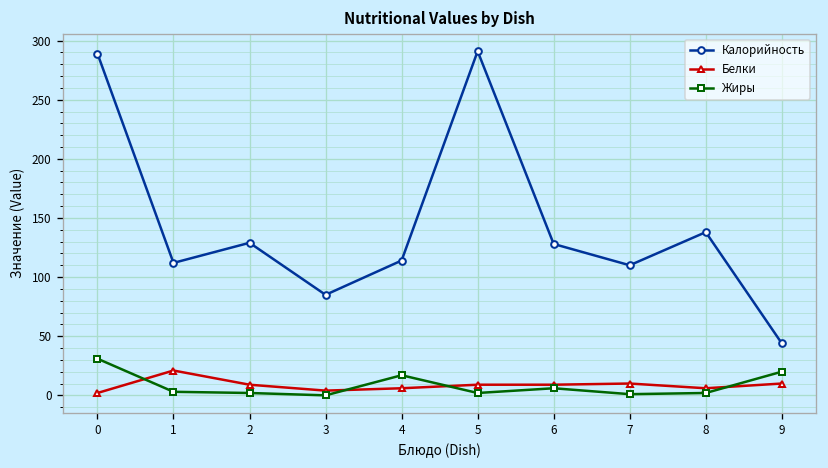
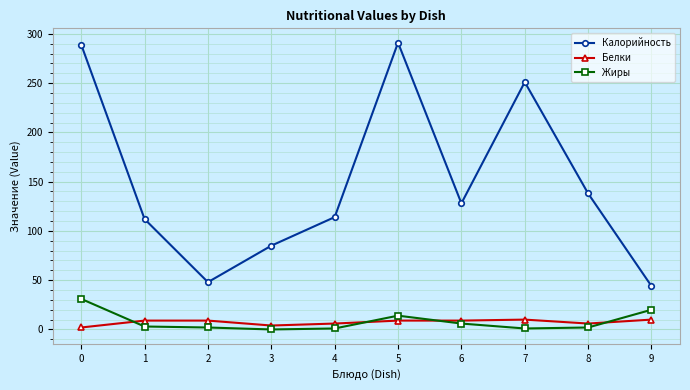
  {
    "Калорийность": {
      "0": 290,
      "1": 110,
-     "2": 130,
+     "2": 50,
      "3": 90,
      "4": 110,
      "5": 290,
      "6": 130,
-     "7": 110,
+     "7": 250,
      "8": 140,
      "9": 40
    },
    "Белки": {
      "0": 0,
-     "1": 20,
+     "1": 10,
      "2": 10,
      "3": 0,
      "4": 10,
      "5": 10,
      "6": 10,
      "7": 10,
      "8": 10,
      "9": 10
    },
    "Жиры": {
      "0": 30,
      "1": 0,
      "2": 0,
      "3": 0,
-     "4": 20,
-     "5": 0,
+     "4": 0,
+     "5": 10,
      "6": 10,
      "7": 0,
      "8": 0,
      "9": 20
    }
  }
